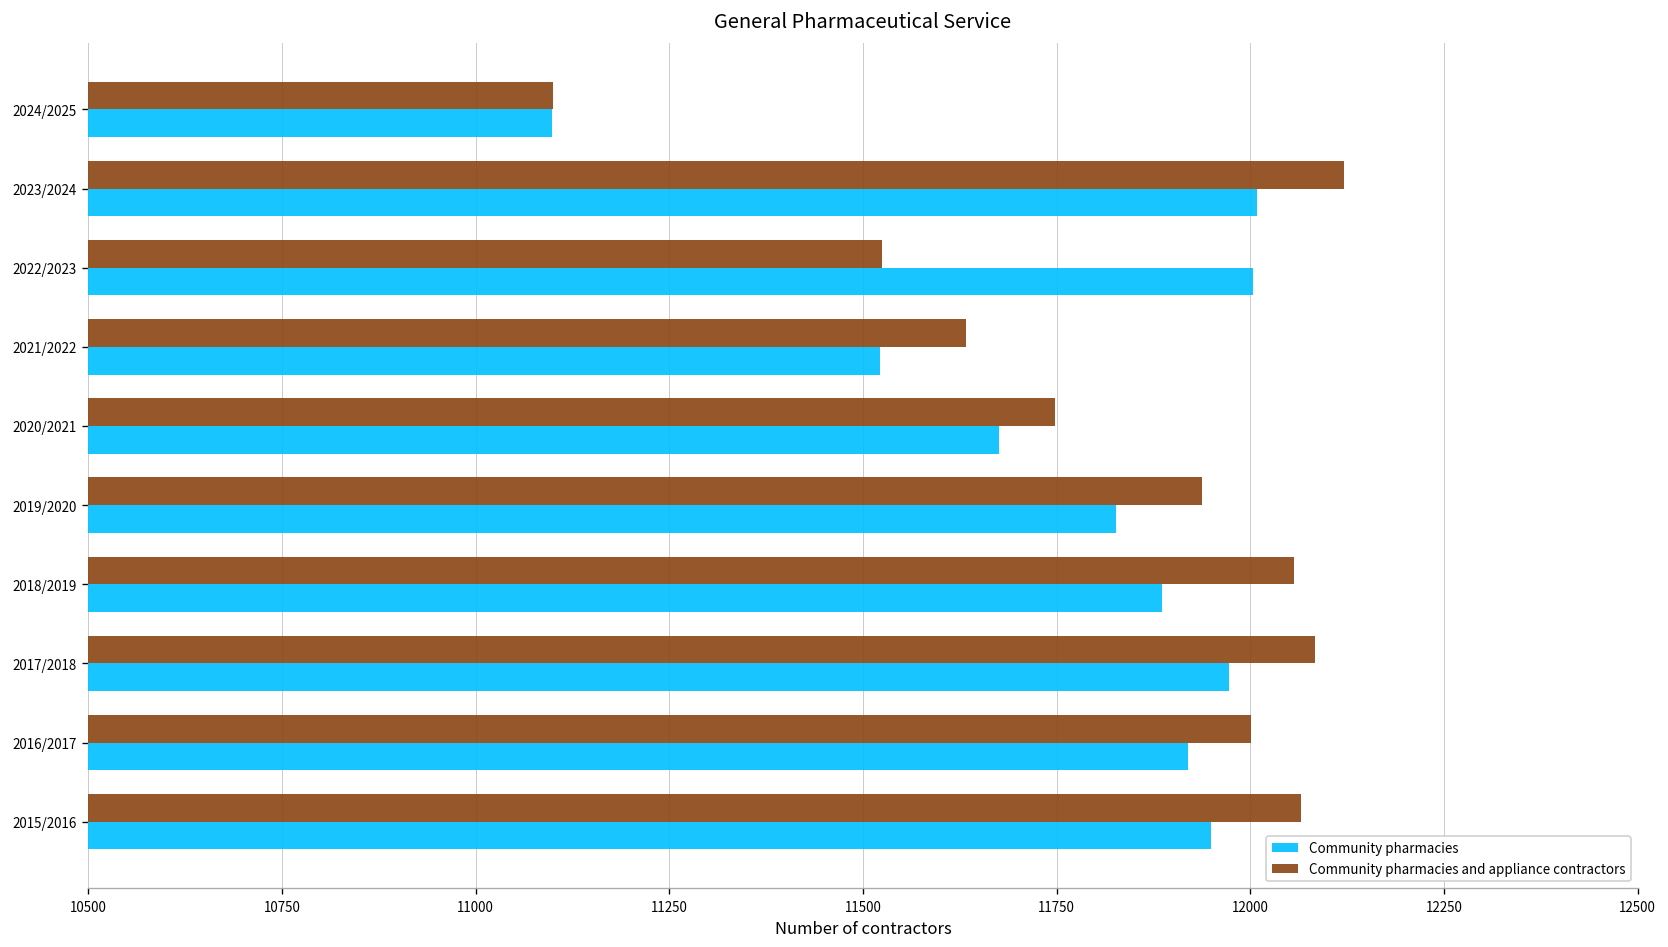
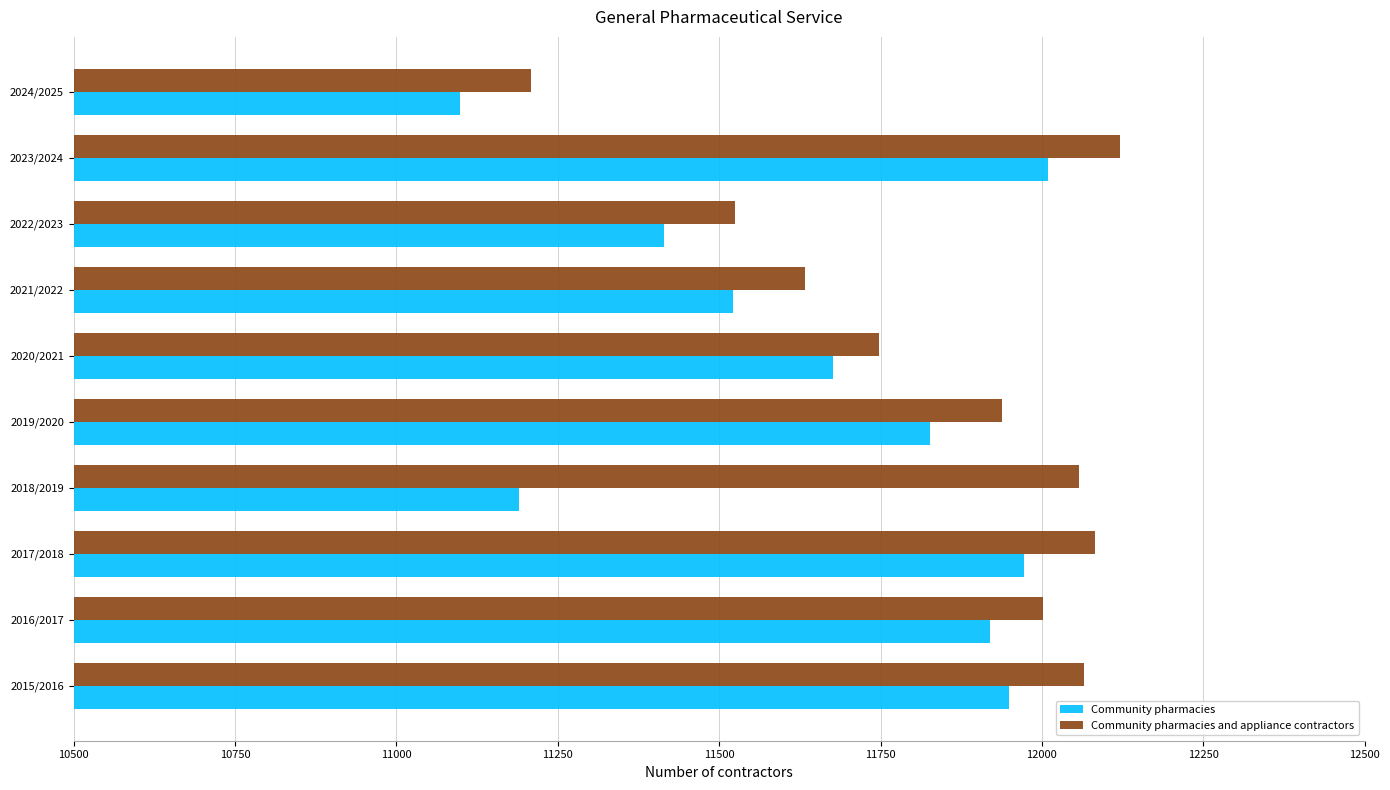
  {
    "Community pharmacies": {
      "2024/2025": 11100,
      "2023/2024": 12010,
-     "2022/2023": 12000,
+     "2022/2023": 11410,
      "2021/2022": 11520,
      "2020/2021": 11680,
      "2019/2020": 11830,
-     "2018/2019": 11890,
+     "2018/2019": 11190,
      "2017/2018": 11970,
      "2016/2017": 11920,
      "2015/2016": 11950
    },
    "Community pharmacies and appliance contractors": {
-     "2024/2025": 11100,
+     "2024/2025": 11210,
      "2023/2024": 12120,
      "2022/2023": 11530,
      "2021/2022": 11630,
      "2020/2021": 11750,
      "2019/2020": 11940,
      "2018/2019": 12060,
      "2017/2018": 12080,
      "2016/2017": 12000,
      "2015/2016": 12070
    }
  }
